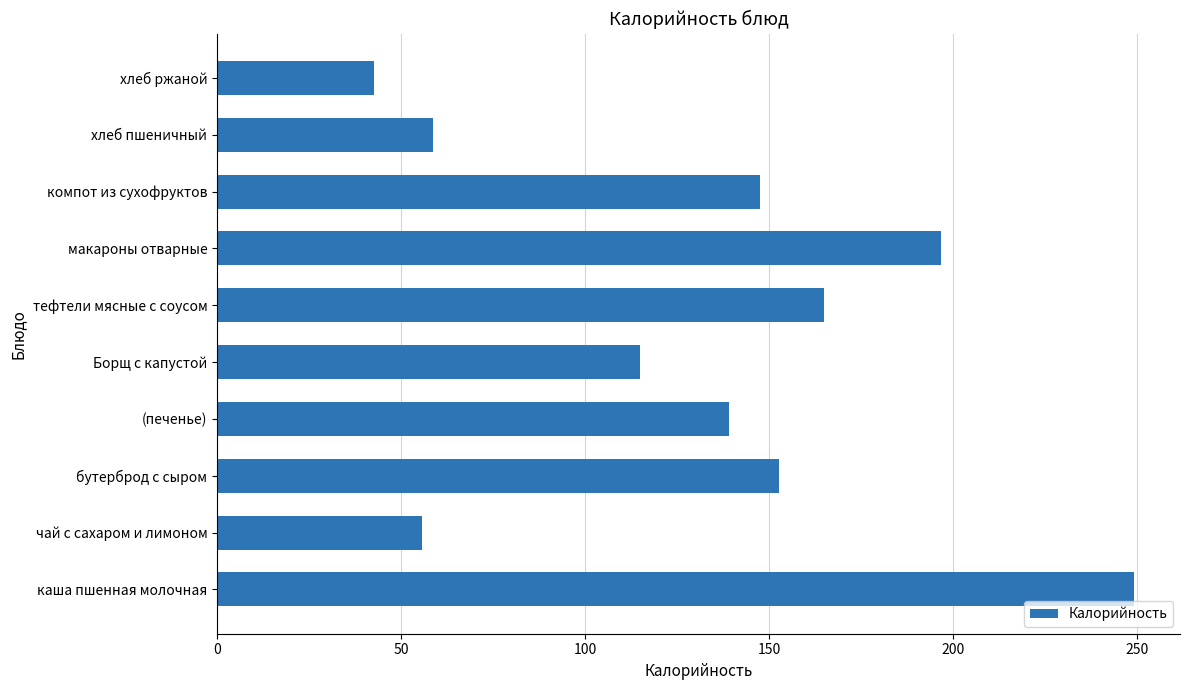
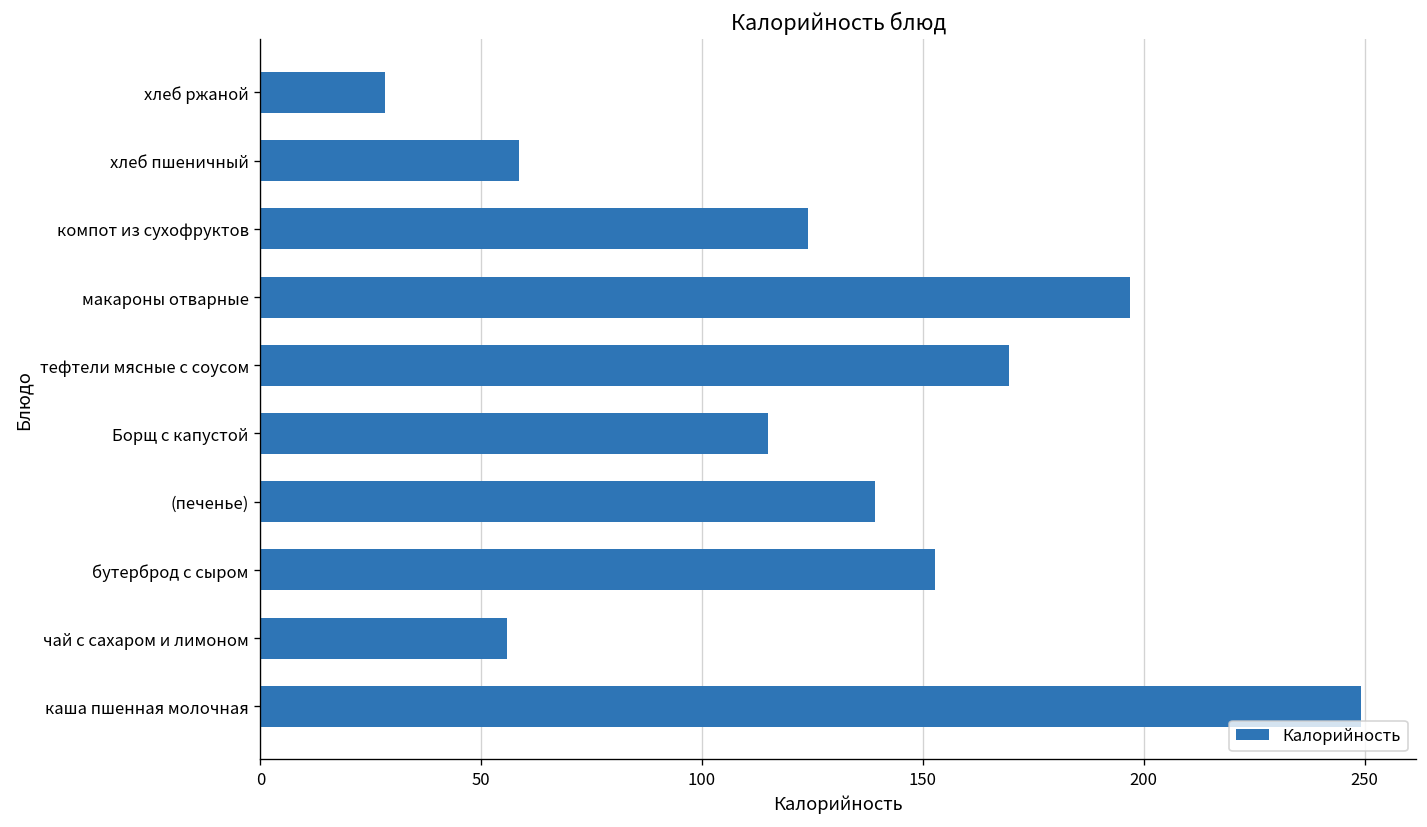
  {
-   "хлеб ржаной": 43,
+   "хлеб ржаной": 28,
    "хлеб пшеничный": 59,
-   "компот из сухофруктов": 148,
+   "компот из сухофруктов": 124,
    "макароны отварные": 197,
-   "тефтели мясные с соусом": 165,
+   "тефтели мясные с соусом": 170,
    "Борщ с капустой": 115,
    "(печенье)": 139,
    "бутерброд с сыром": 153,
    "чай с сахаром и лимоном": 56,
    "каша пшенная молочная": 249
  }
